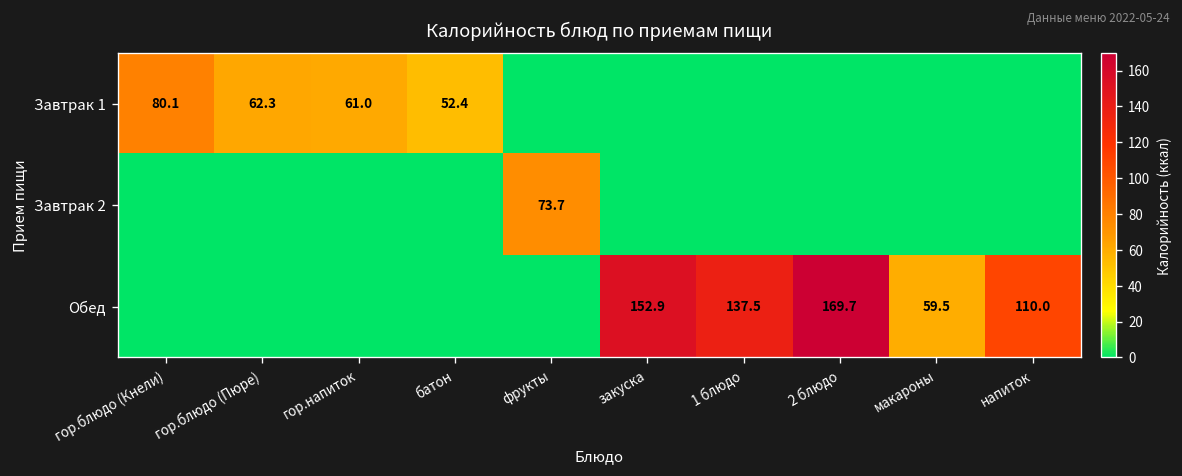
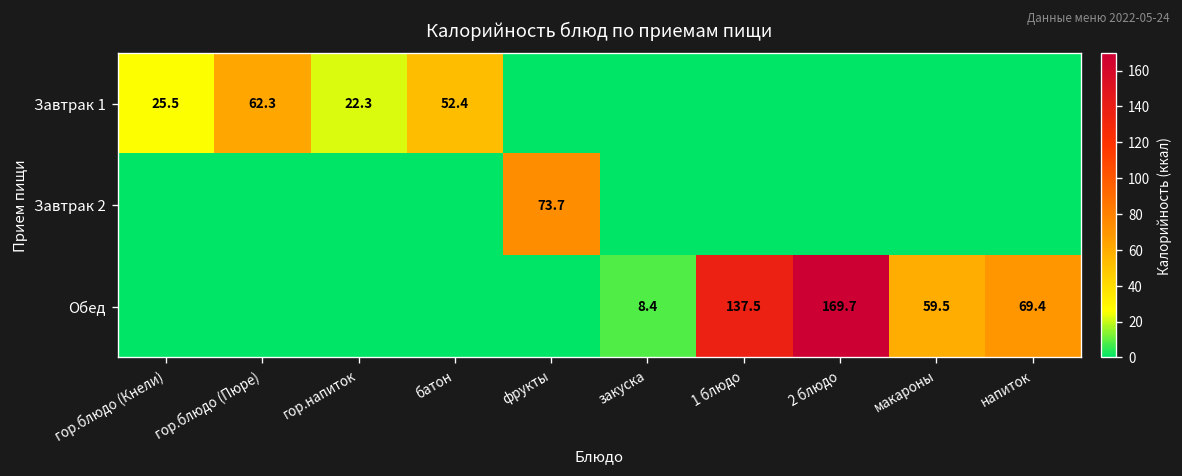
  {
    "Завтрак 1": {
-     "гор.блюдо (Кнели)": 80.1,
+     "гор.блюдо (Кнели)": 25.5,
      "гор.блюдо (Пюре)": 62.3,
-     "гор.напиток": 61.0,
+     "гор.напиток": 22.3,
      "батон": 52.4
    },
    "Завтрак 2": {
      "фрукты": 73.7
    },
    "Обед": {
-     "закуска": 152.9,
+     "закуска": 8.4,
      "1 блюдо": 137.5,
      "2 блюдо": 169.7,
      "макароны": 59.5,
-     "напиток": 110.0
+     "напиток": 69.4
    }
  }
